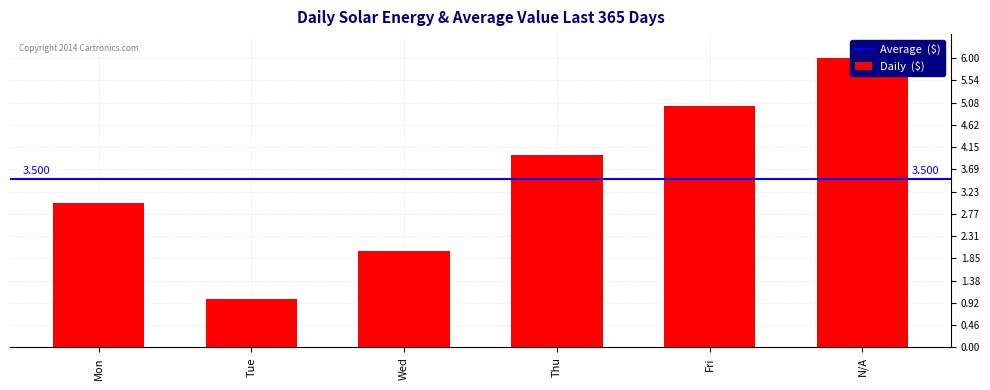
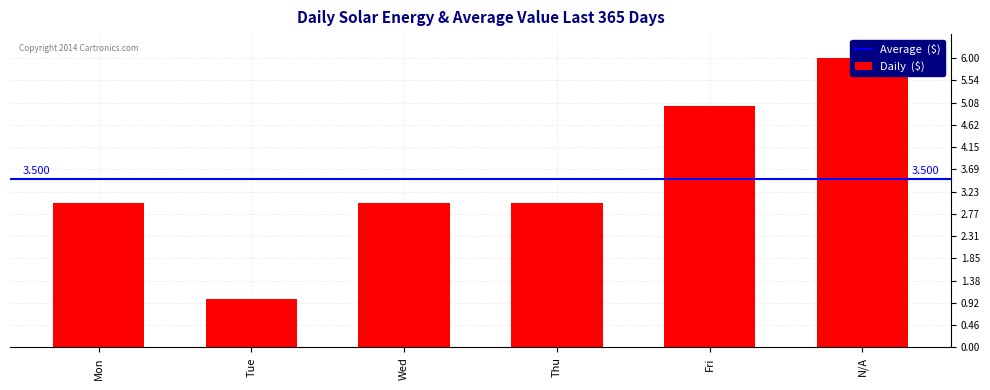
  {
    "Mon": 3,
    "Tue": 1,
-   "Wed": 2,
-   "Thu": 4,
+   "Wed": 3,
+   "Thu": 3,
    "Fri": 5
  }
